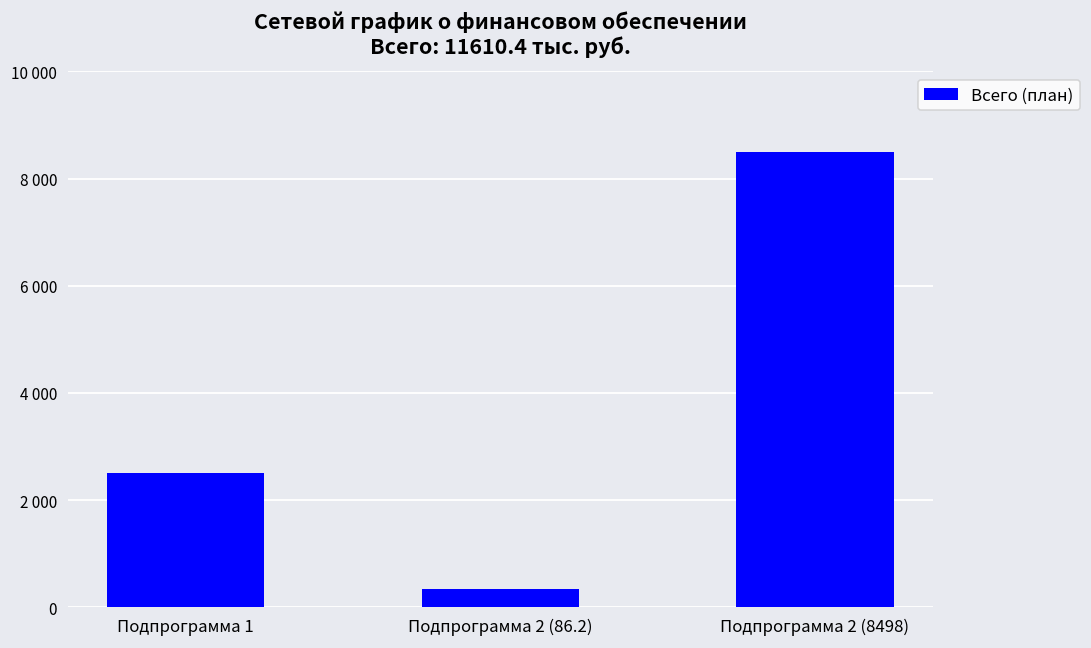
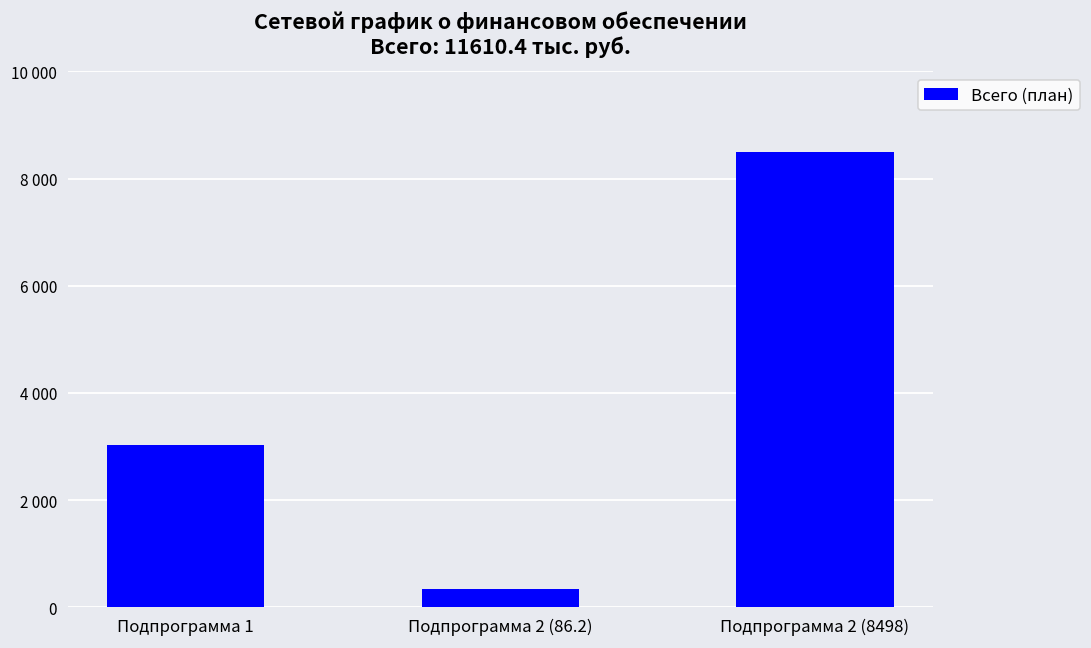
  {
-   "Подпрограмма 1": 2500,
+   "Подпрограмма 1": 3000,
    "Подпрограмма 2 (86.2)": 400,
    "Подпрограмма 2 (8498)": 8500
  }
